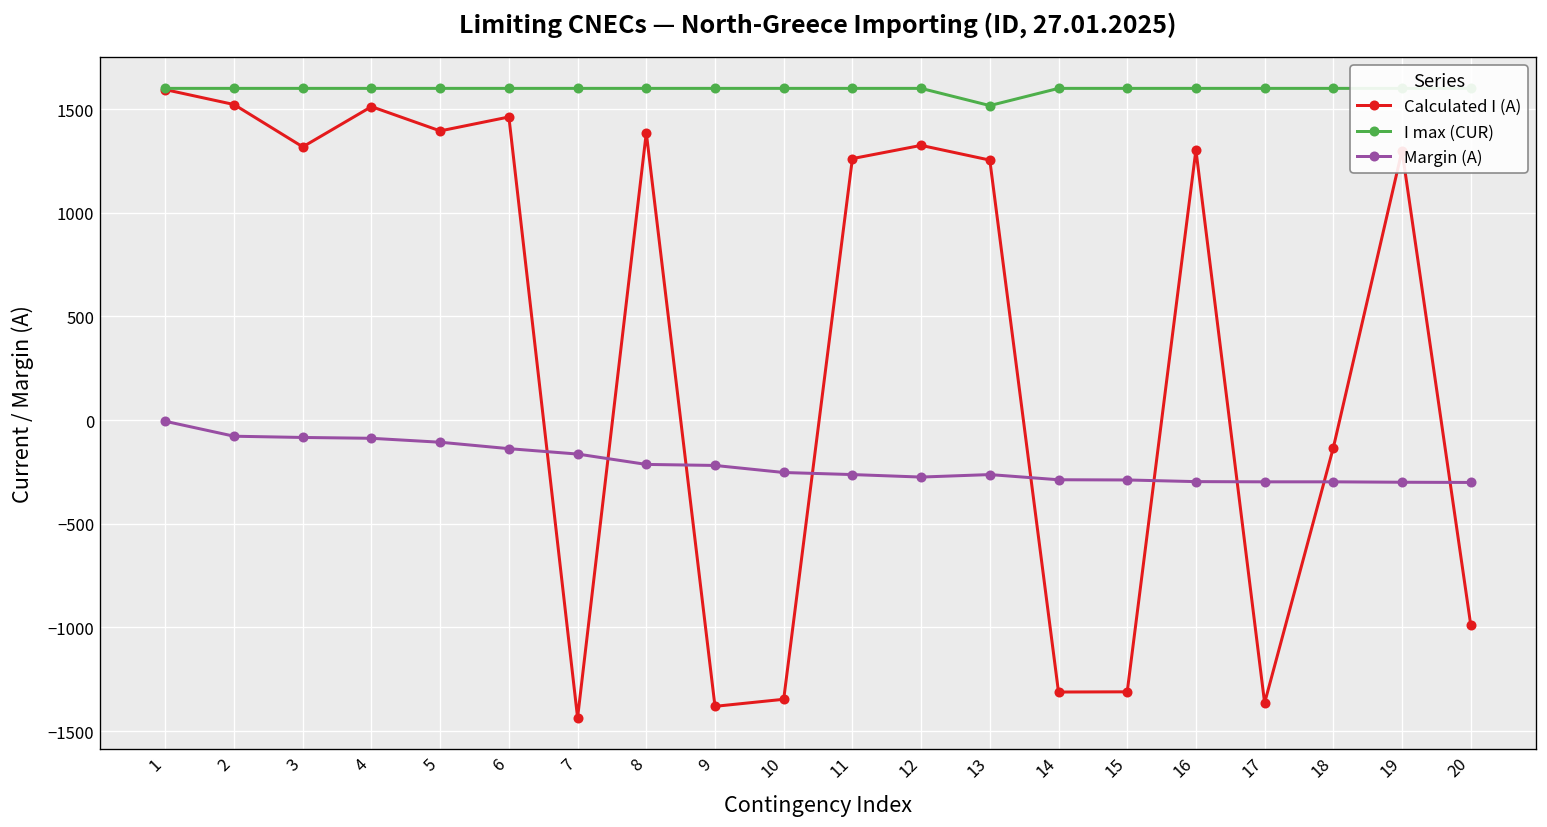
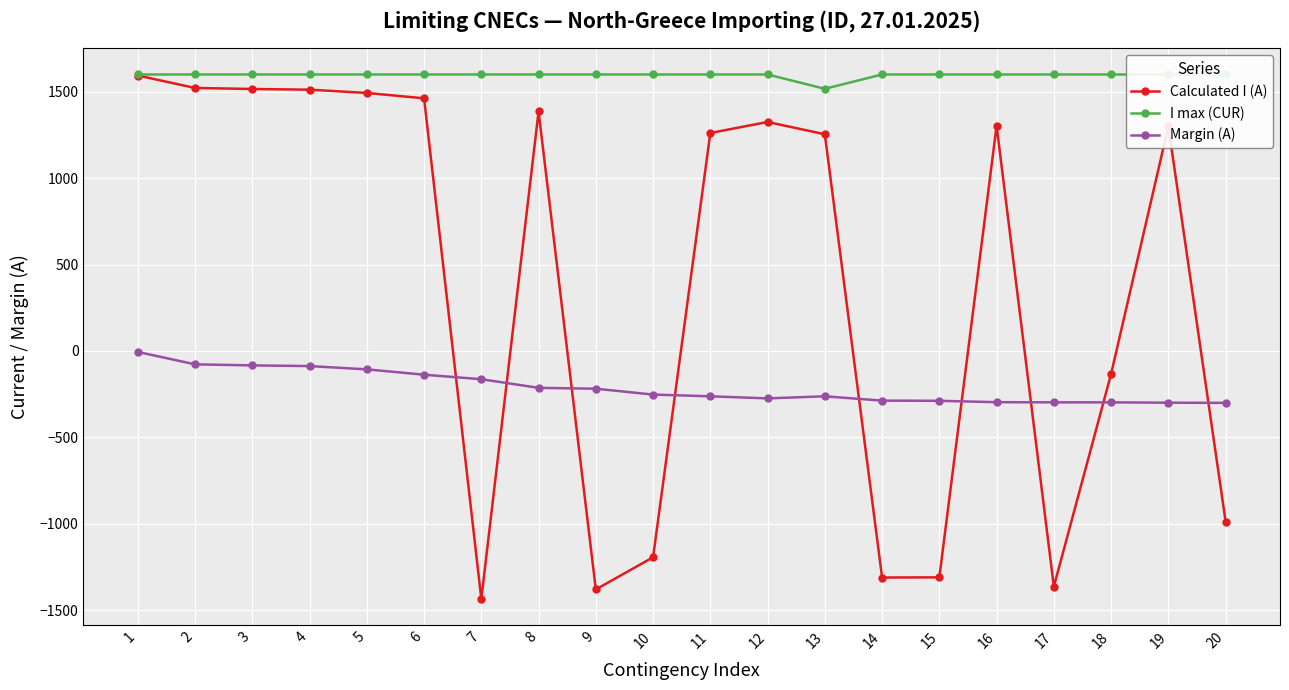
  {
    "Calculated I (A)": {
      "2": 1520,
-     "3": 1320,
+     "3": 1520,
      "4": 1510,
-     "5": 1390,
+     "5": 1490,
      "6": 1460,
      "7": -1440,
      "8": 1390,
      "9": -1380,
-     "10": -1350,
+     "10": -1190,
      "11": 1260,
      "12": 1330,
      "13": 1250,
      "14": -1310,
      "15": -1310,
      "16": 1300,
      "17": -1360,
      "18": -130,
      "20": -990
    },
    "I max (CUR)": {
      "2": 1600,
      "3": 1600,
      "4": 1600,
      "5": 1600,
      "6": 1600,
      "7": 1600,
      "8": 1600,
      "9": 1600,
      "10": 1600,
      "11": 1600,
      "12": 1600,
      "13": 1520,
      "14": 1600,
      "15": 1600,
      "16": 1600,
      "17": 1600,
      "18": 1600
    },
    "Margin (A)": {
      "1": -10,
      "2": -80,
      "3": -80,
      "4": -90,
      "5": -110,
      "6": -140,
      "7": -160,
      "8": -210,
      "9": -220,
      "10": -250,
      "11": -260,
      "12": -280,
      "13": -260,
      "14": -290,
      "15": -290,
      "16": -300,
      "17": -300,
      "18": -300,
      "19": -300,
      "20": -300
    }
  }
